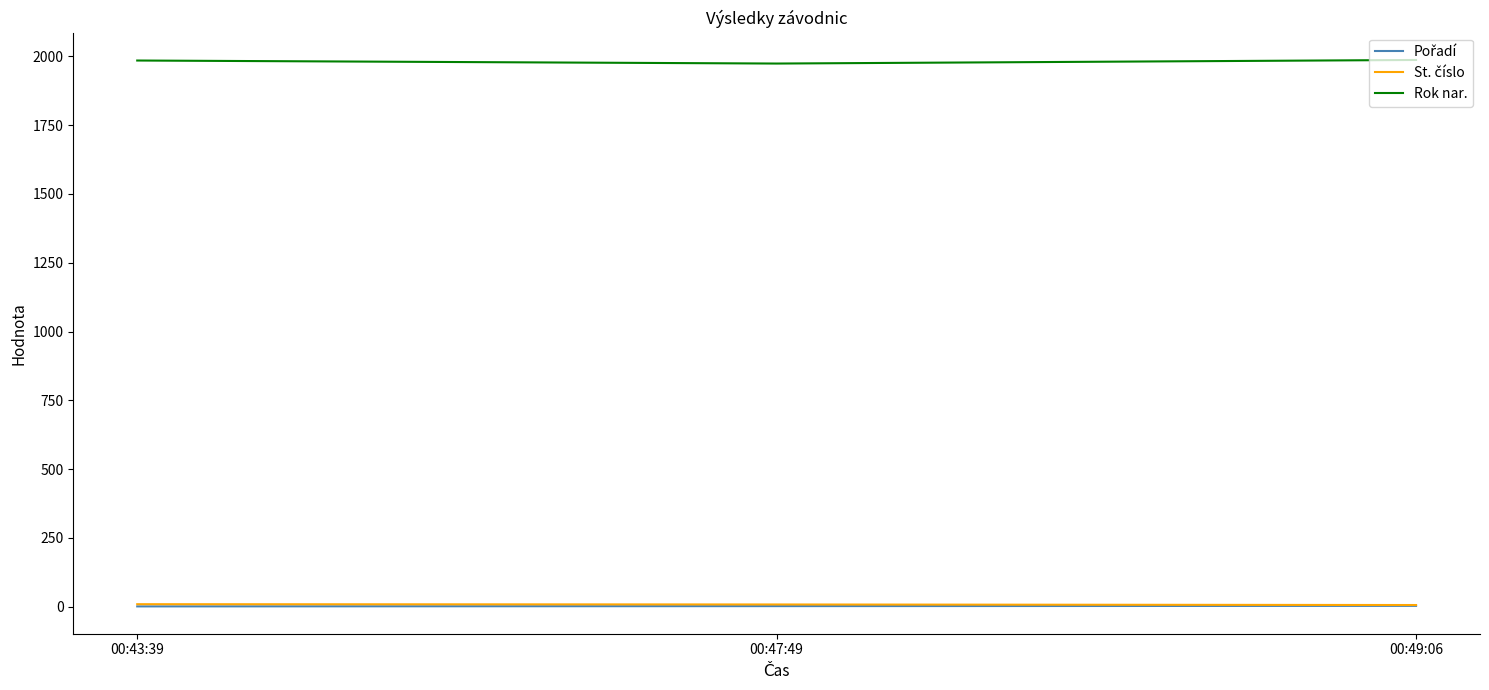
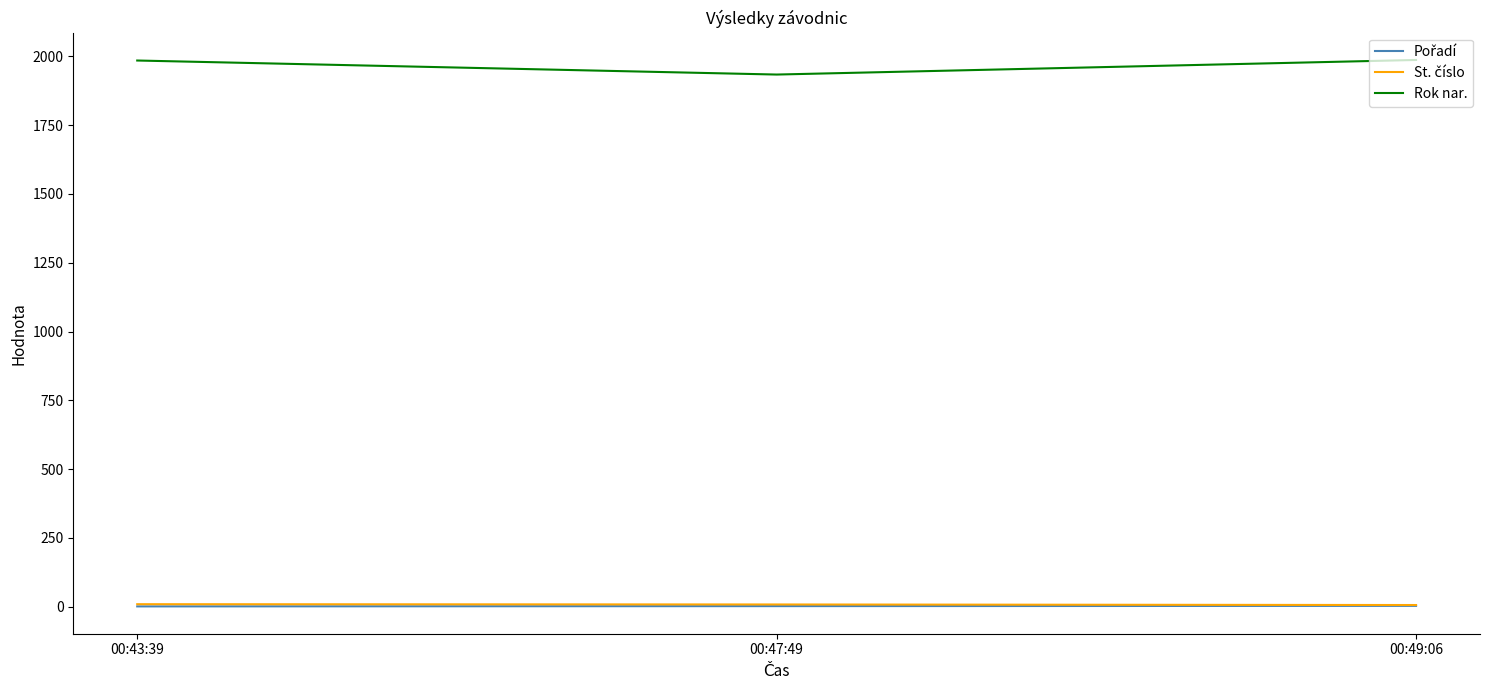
  {
    "Rok nar.": {
      "00:43:39": 1990,
-     "00:47:49": 1970
+     "00:47:49": 1930
    }
  }
